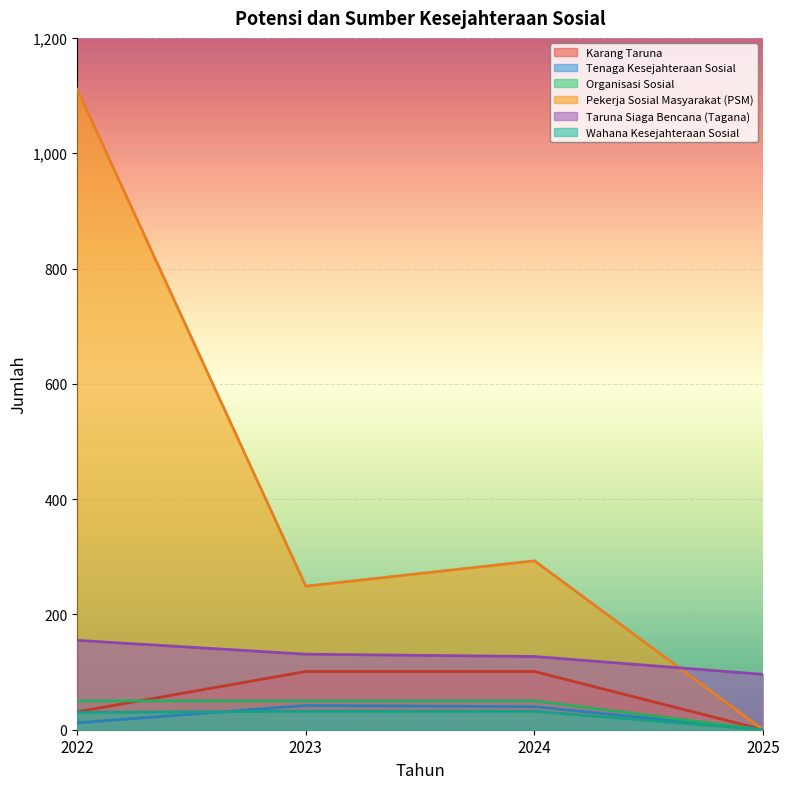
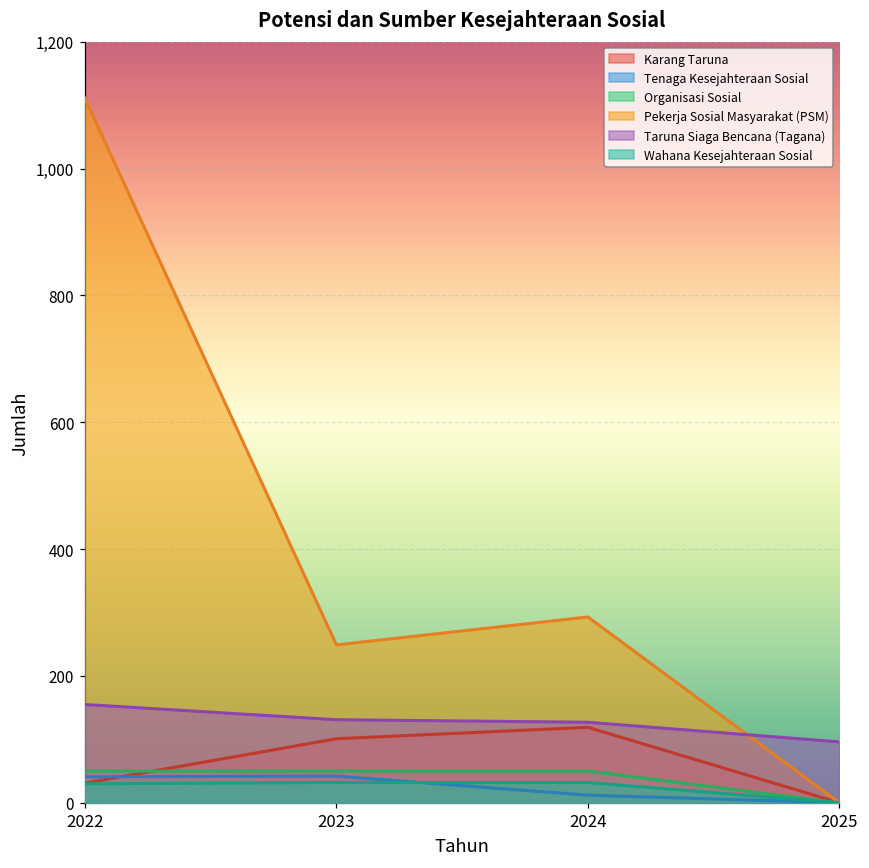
  {
    "Karang Taruna": {
      "2023": "100",
-     "2024": "100"
+     "2024": "120"
    },
    "Tenaga Kesejahteraan Sosial": {
-     "2022": "10",
+     "2022": "40",
      "2023": "40",
-     "2024": "40"
+     "2024": "10"
    },
    "Pekerja Sosial Masyarakat (PSM)": {
      "2022": "1,110",
      "2023": "250",
      "2024": "290"
    },
    "Taruna Siaga Bencana (Tagana)": {
      "2022": "160",
      "2023": "130",
      "2024": "130",
      "2025": "100"
    }
  }
